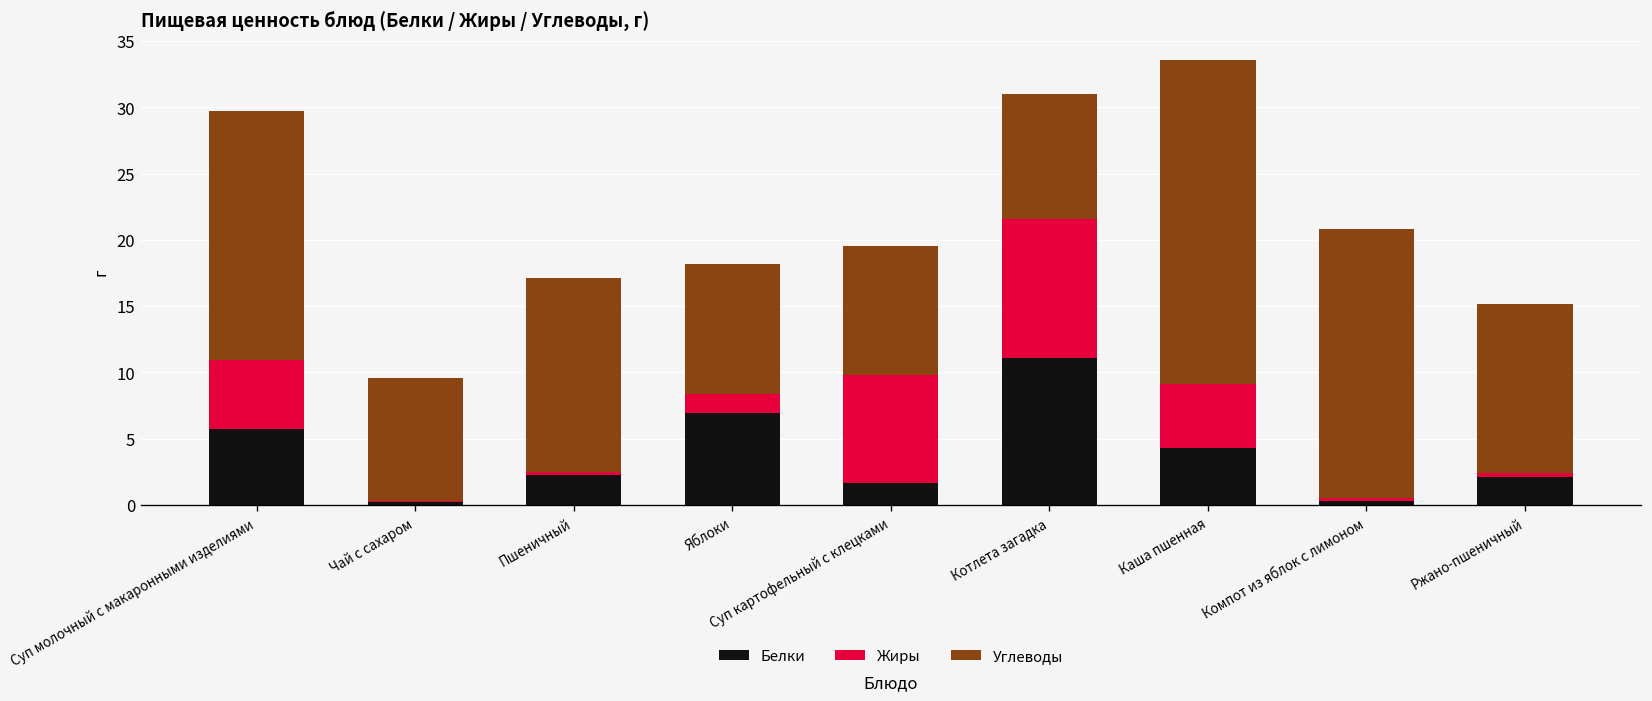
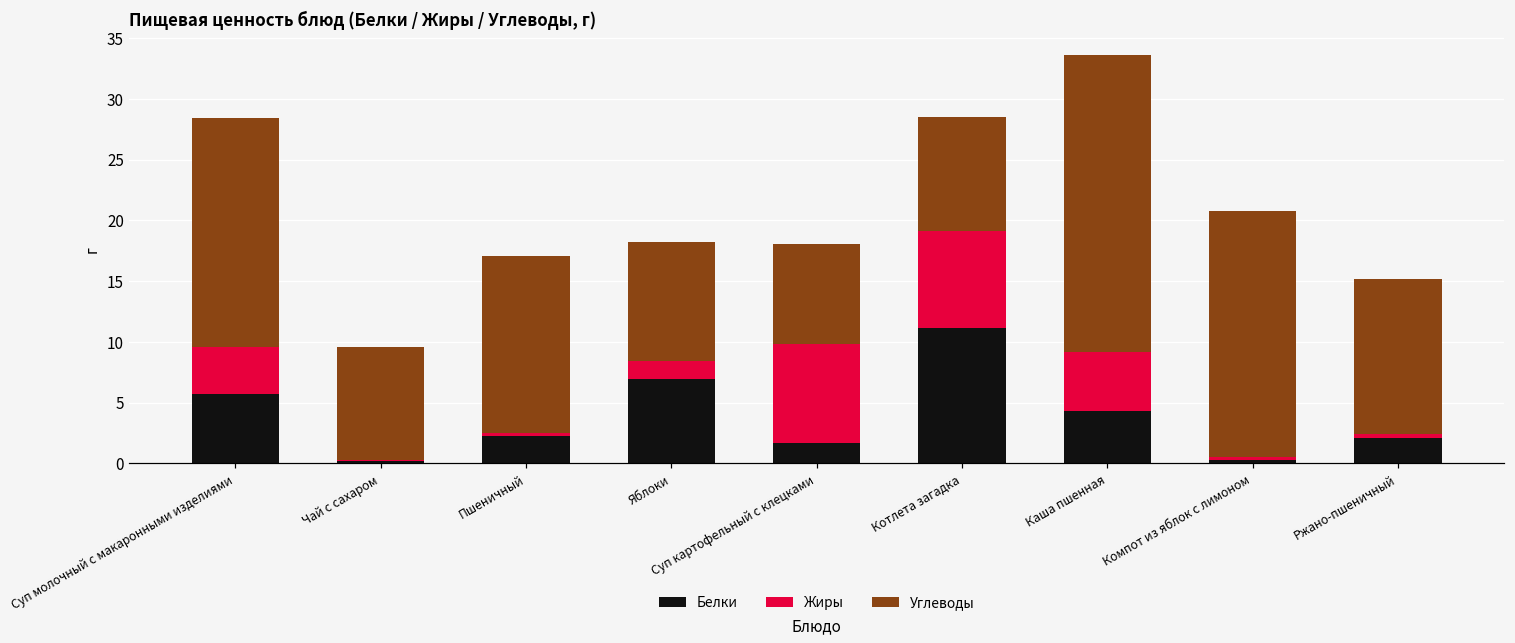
  {
    "Белки": {
      "Суп молочный с макаронными изделиями": 5.7,
      "Пшеничный": 2.3,
      "Яблоки": 6.9,
      "Суп картофельный с клецками": 1.7,
      "Котлета загадка": 11.1,
      "Каша пшенная": 4.3,
      "Компот из яблок с лимоном": 0.3,
      "Ржано-пшеничный": 2.1
    },
    "Жиры": {
-     "Суп молочный с макаронными изделиями": 5.2,
+     "Суп молочный с макаронными изделиями": 3.9,
      "Пшеничный": 0.2,
      "Яблоки": 1.5,
      "Суп картофельный с клецками": 8.1,
-     "Котлета загадка": 10.5,
+     "Котлета загадка": 8.0,
      "Каша пшенная": 4.9,
      "Ржано-пшеничный": 0.4
    },
    "Углеводы": {
      "Суп молочный с макаронными изделиями": 18.8,
      "Чай с сахаром": 9.3,
      "Пшеничный": 14.6,
      "Яблоки": 9.8,
-     "Суп картофельный с клецками": 9.7,
+     "Суп картофельный с клецками": 8.2,
      "Котлета загадка": 9.4,
      "Каша пшенная": 24.5,
      "Компот из яблок с лимоном": 20.3,
      "Ржано-пшеничный": 12.7
    }
  }
